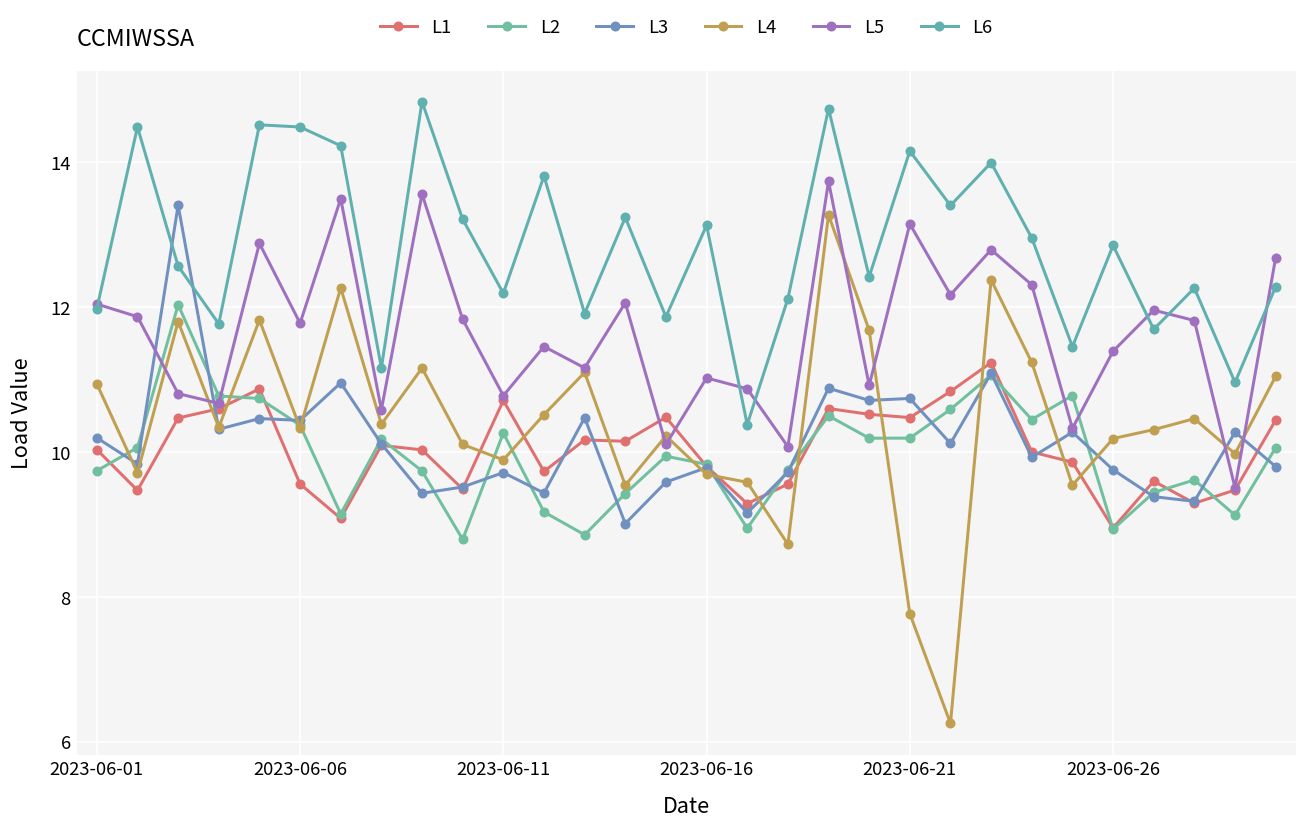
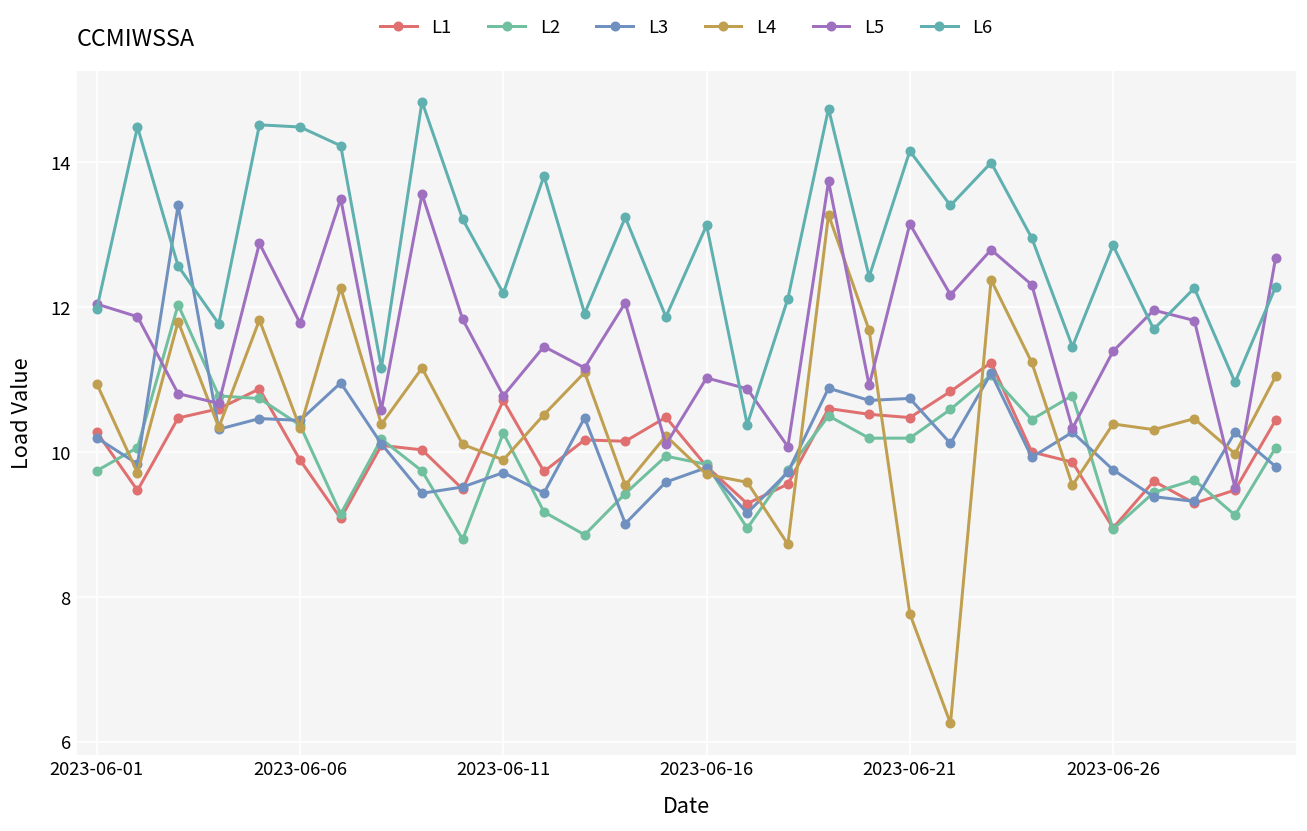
  {
    "L1": {
-     "2023-06-01": 10.0,
-     "2023-06-06": 9.6,
+     "2023-06-01": 10.3,
+     "2023-06-06": 9.9,
      "2023-06-11": 10.7,
      "2023-06-21": 10.5
    },
    "L4": {
      "2023-06-01": 10.9,
      "2023-06-11": 9.9,
      "2023-06-16": 9.7,
      "2023-06-21": 7.8,
-     "2023-06-26": 10.2
+     "2023-06-26": 10.4
    }
  }
